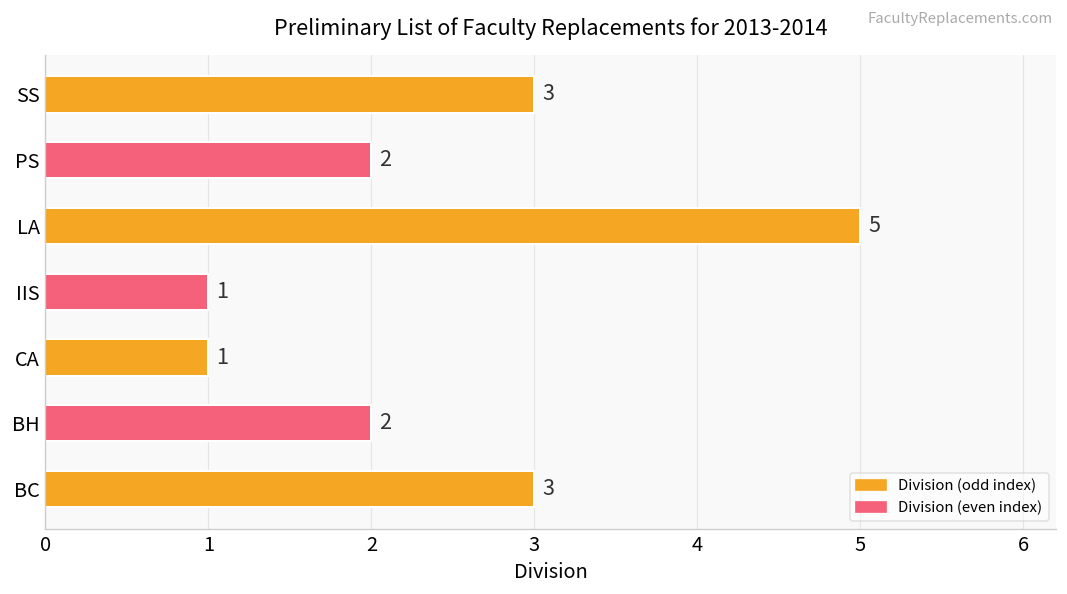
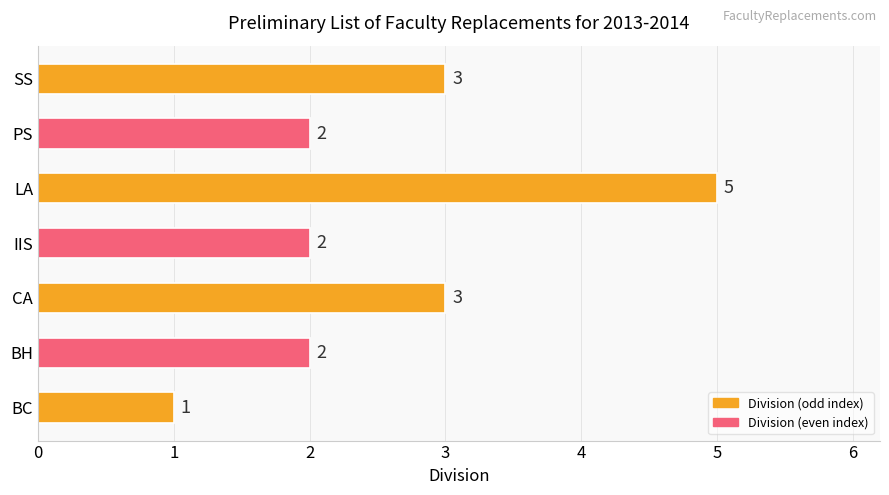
  {
    "SS": 3,
    "PS": 2,
    "LA": 5,
-   "IIS": 1,
-   "CA": 1,
+   "IIS": 2,
+   "CA": 3,
    "BH": 2,
-   "BC": 3
+   "BC": 1
  }
